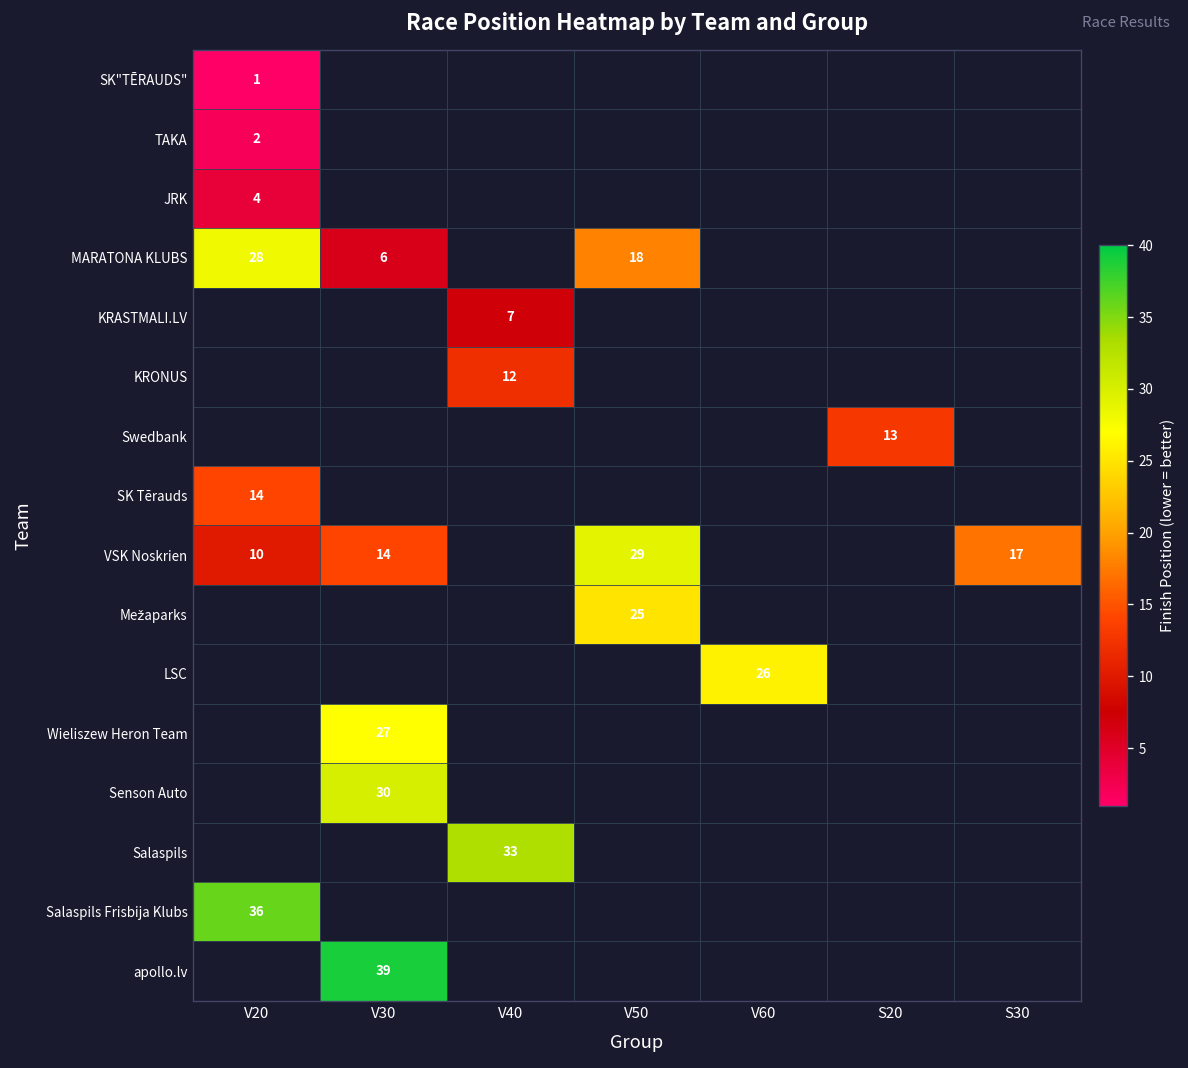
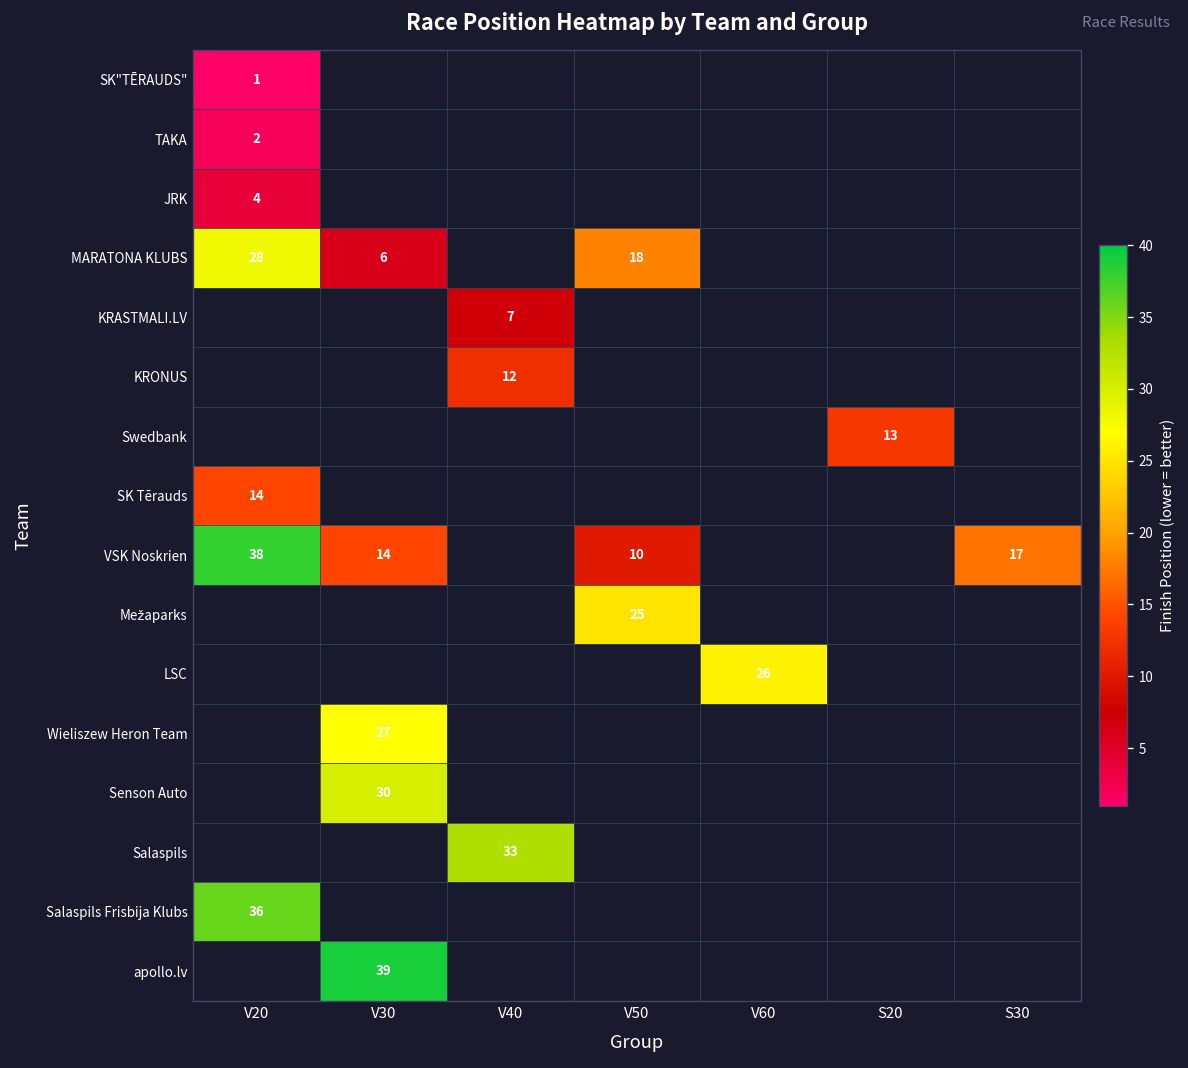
  {
    "SK\"TĒRAUDS\"": {
      "V20": 1
    },
    "TAKA": {
      "V20": 2
    },
    "JRK": {
      "V20": 4
    },
    "MARATONA KLUBS": {
      "V20": 28,
      "V30": 6,
      "V50": 18
    },
    "KRASTMALI.LV": {
      "V40": 7
    },
    "KRONUS": {
      "V40": 12
    },
    "Swedbank": {
      "S20": 13
    },
    "SK Tērauds": {
      "V20": 14
    },
    "VSK Noskrien": {
-     "V20": 10,
+     "V20": 38,
      "V30": 14,
-     "V50": 29,
+     "V50": 10,
      "S30": 17
    },
    "Mežaparks": {
      "V50": 25
    },
    "LSC": {
      "V60": 26
    },
    "Wieliszew Heron Team": {
      "V30": 27
    },
    "Senson Auto": {
      "V30": 30
    },
    "Salaspils": {
      "V40": 33
    },
    "Salaspils Frisbija Klubs": {
      "V20": 36
    },
    "apollo.lv": {
      "V30": 39
    }
  }
